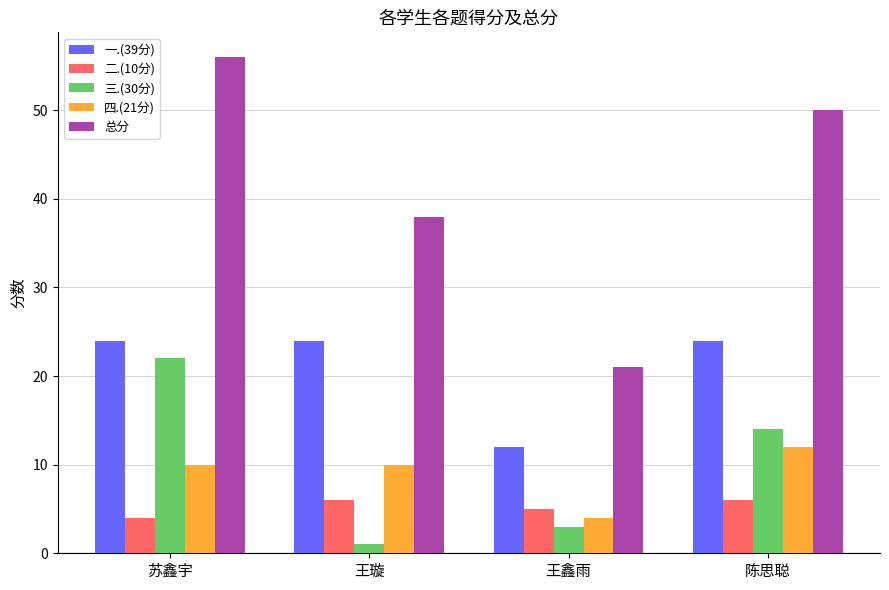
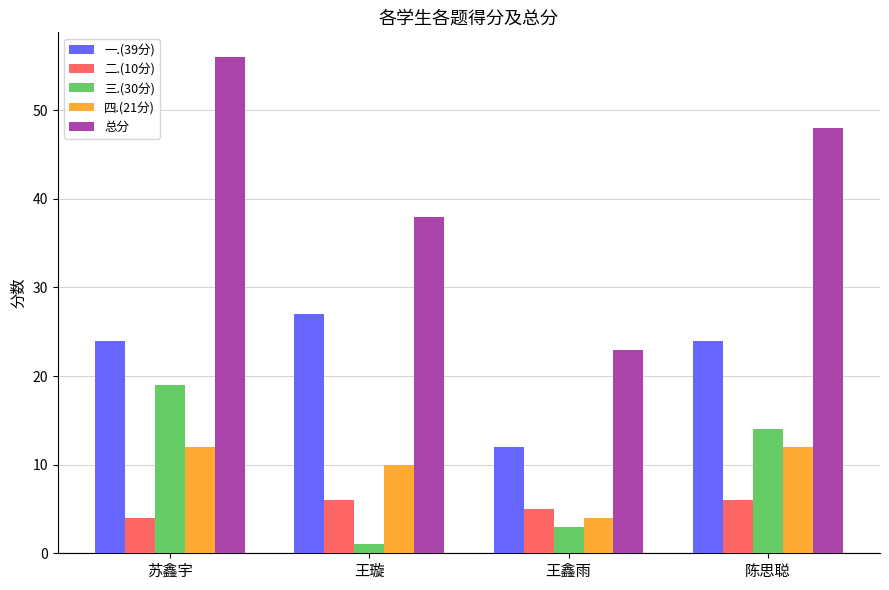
  {
    "一.(39分)": {
      "苏鑫宇": 24,
-     "王璇": 24,
+     "王璇": 27,
      "王鑫雨": 12,
      "陈思聪": 24
    },
    "二.(10分)": {
      "苏鑫宇": 4,
      "王璇": 6,
      "王鑫雨": 5,
      "陈思聪": 6
    },
    "三.(30分)": {
-     "苏鑫宇": 22,
+     "苏鑫宇": 19,
      "王璇": 1,
      "王鑫雨": 3,
      "陈思聪": 14
    },
    "四.(21分)": {
-     "苏鑫宇": 10,
+     "苏鑫宇": 12,
      "王璇": 10,
      "王鑫雨": 4,
      "陈思聪": 12
    },
    "总分": {
      "苏鑫宇": 56,
      "王璇": 38,
-     "王鑫雨": 21,
-     "陈思聪": 50
+     "王鑫雨": 23,
+     "陈思聪": 48
    }
  }
